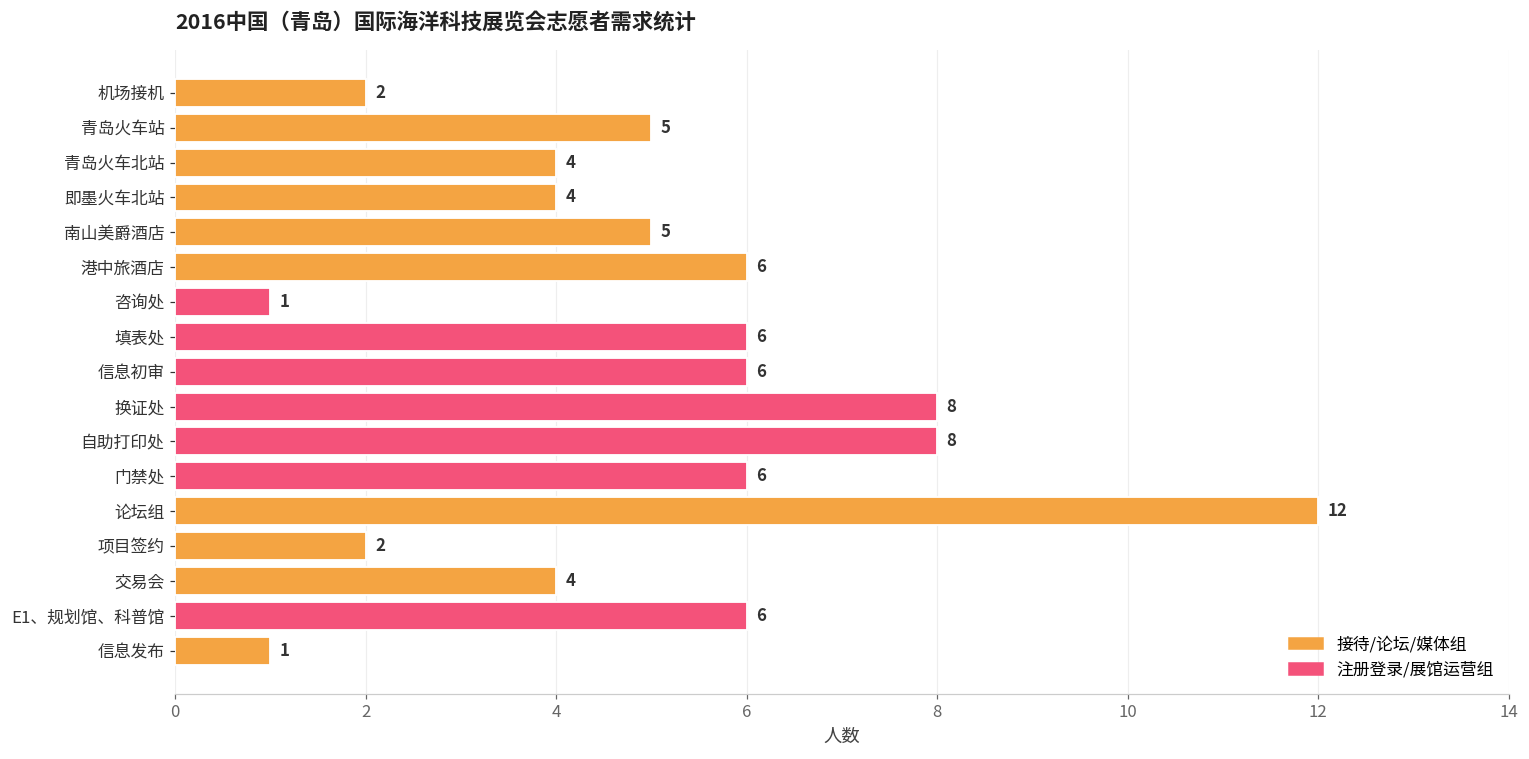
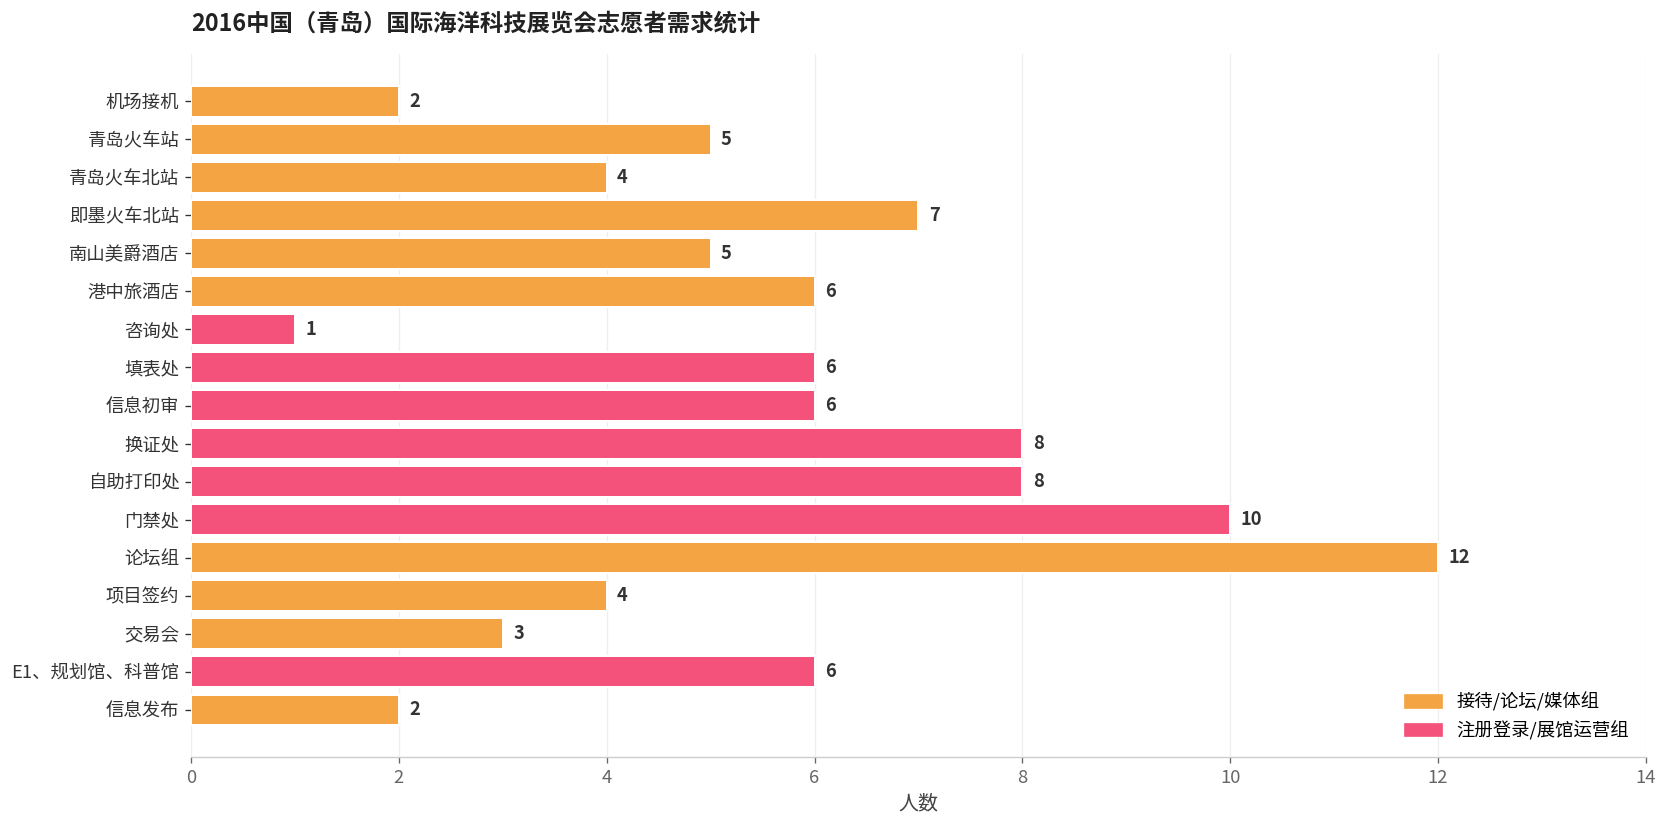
  {
    "机场接机": 2,
    "青岛火车站": 5,
    "青岛火车北站": 4,
-   "即墨火车北站": 4,
+   "即墨火车北站": 7,
    "南山美爵酒店": 5,
    "港中旅酒店": 6,
    "咨询处": 1,
    "填表处": 6,
    "信息初审": 6,
    "换证处": 8,
    "自助打印处": 8,
-   "门禁处": 6,
+   "门禁处": 10,
    "论坛组": 12,
-   "项目签约": 2,
-   "交易会": 4,
+   "项目签约": 4,
+   "交易会": 3,
    "E1、规划馆、科普馆": 6,
-   "信息发布": 1
+   "信息发布": 2
  }
